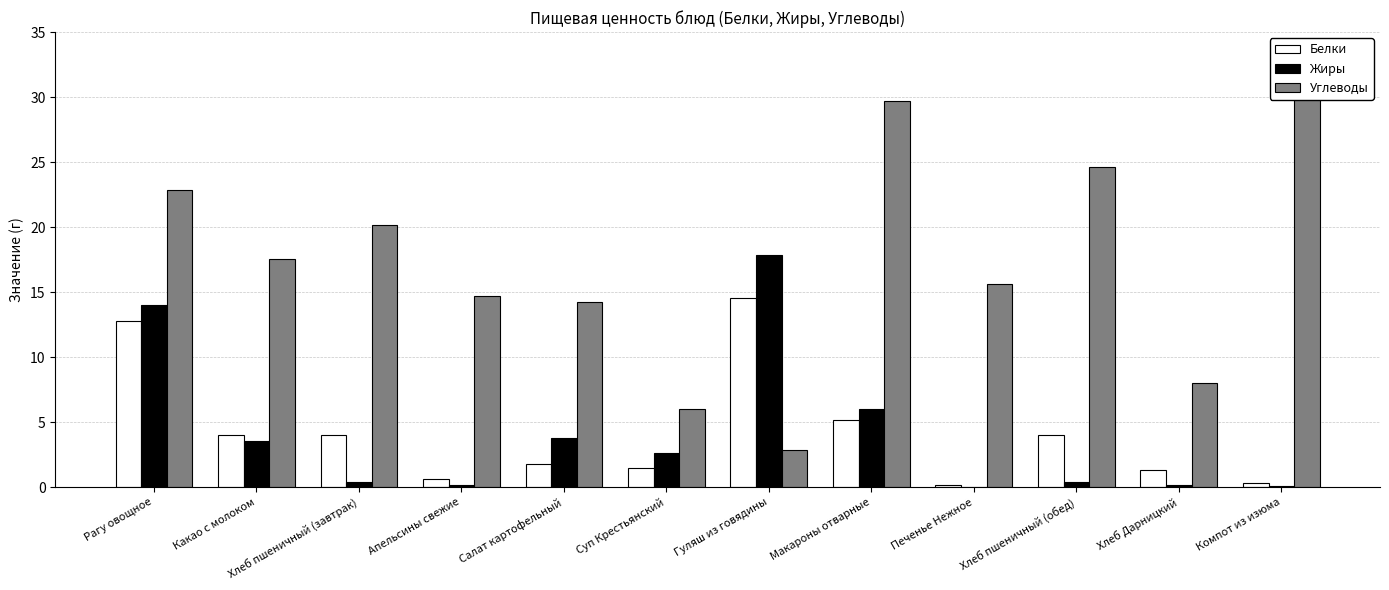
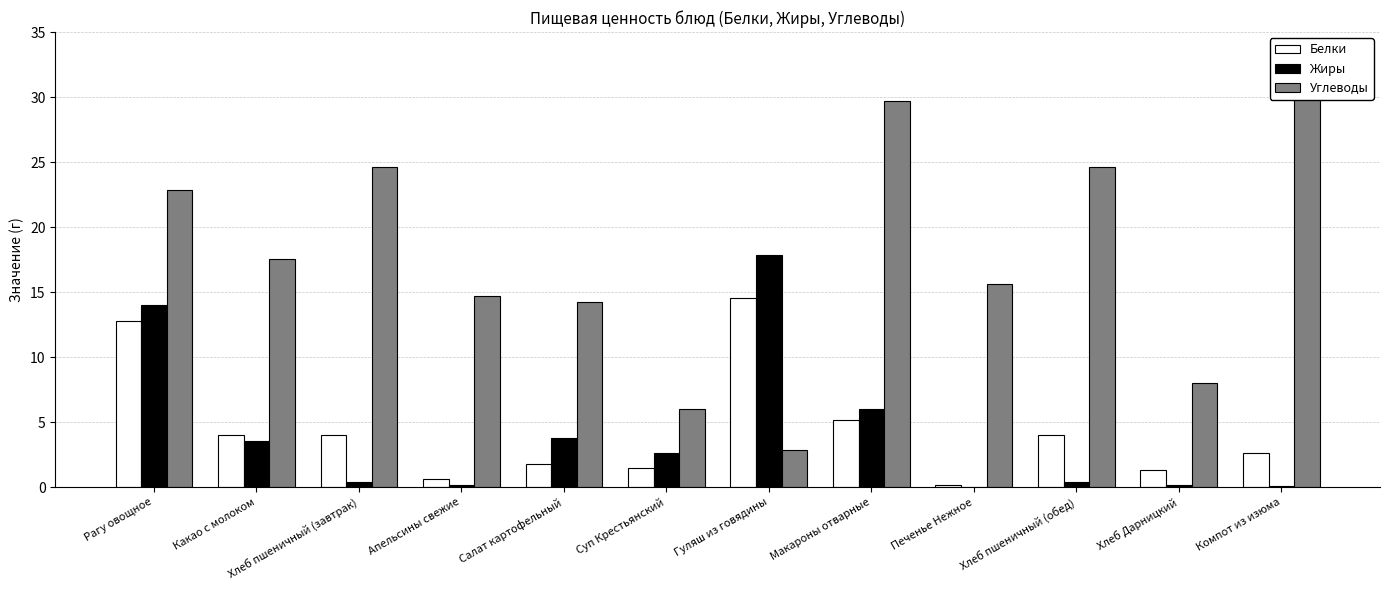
  {
    "Белки": {
      "Рагу овощное": 12.8,
      "Какао с молоком": 4.0,
      "Хлеб пшеничный (завтрак)": 4.0,
      "Апельсины свежие": 0.6,
      "Салат картофельный": 1.8,
      "Суп Крестьянский": 1.5,
      "Гуляш из говядины": 14.6,
      "Макароны отварные": 5.2,
      "Хлеб пшеничный (обед)": 4.0,
      "Хлеб Дарницкий": 1.3,
-     "Компот из изюма": 0.3
+     "Компот из изюма": 2.6
    },
    "Жиры": {
      "Рагу овощное": 14.0,
      "Какао с молоком": 3.5,
      "Хлеб пшеничный (завтрак)": 0.4,
      "Апельсины свежие": 0.2,
      "Салат картофельный": 3.8,
      "Суп Крестьянский": 2.6,
      "Гуляш из говядины": 17.8,
      "Макароны отварные": 6.0,
      "Печенье Нежное": 0.0,
      "Хлеб пшеничный (обед)": 0.4,
      "Хлеб Дарницкий": 0.2
    },
    "Углеводы": {
      "Рагу овощное": 22.8,
      "Какао с молоком": 17.6,
-     "Хлеб пшеничный (завтрак)": 20.2,
+     "Хлеб пшеничный (завтрак)": 24.6,
      "Апельсины свежие": 14.7,
      "Салат картофельный": 14.2,
      "Суп Крестьянский": 6.0,
      "Гуляш из говядины": 2.9,
      "Макароны отварные": 29.7,
      "Печенье Нежное": 15.6,
      "Хлеб пшеничный (обед)": 24.6,
      "Хлеб Дарницкий": 8.0
    }
  }
